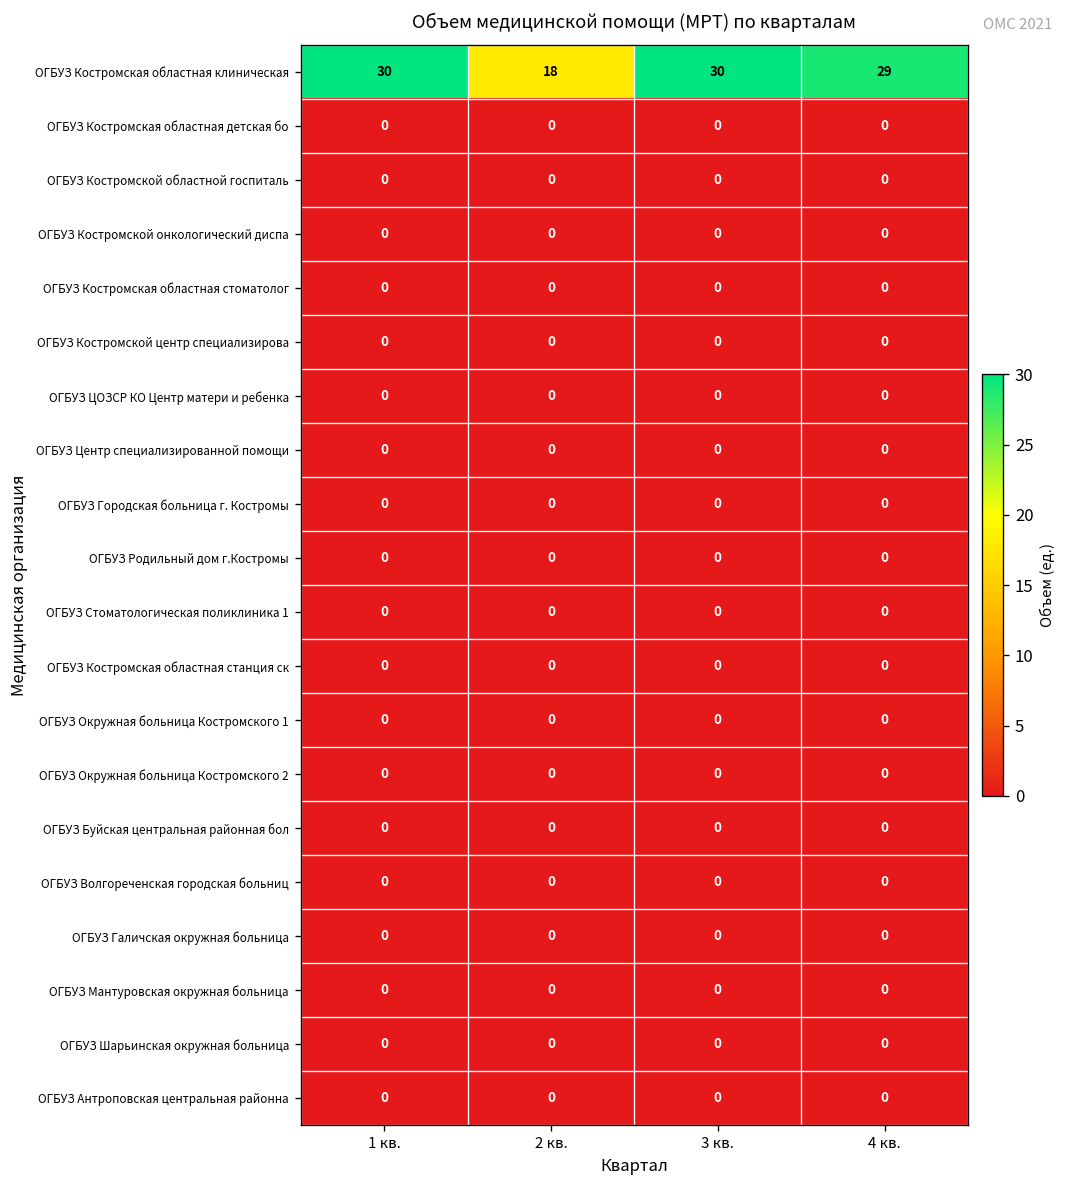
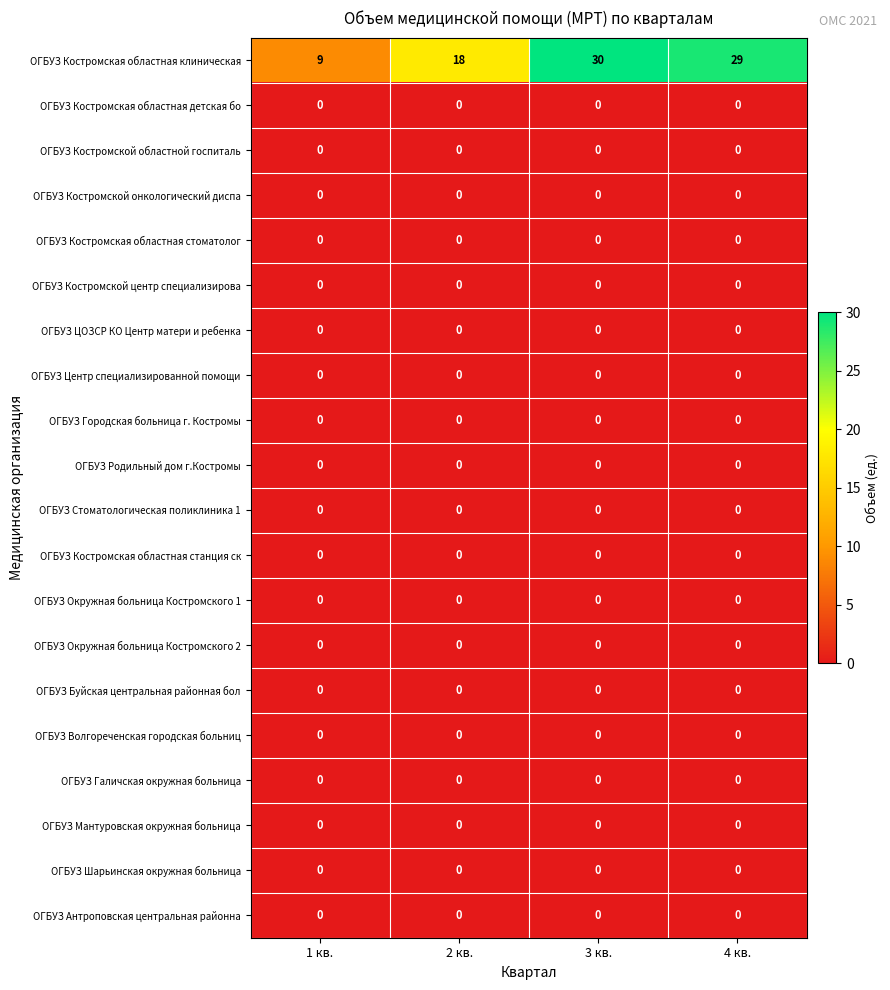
  {
    "ОГБУЗ Костромская областная клиническая": {
-     "1 кв.": 30,
+     "1 кв.": 9,
      "2 кв.": 18,
      "3 кв.": 30,
      "4 кв.": 29
    },
    "ОГБУЗ Костромская областная детская бо": {
      "1 кв.": 0,
      "2 кв.": 0,
      "3 кв.": 0,
      "4 кв.": 0
    },
    "ОГБУЗ Костромской областной госпиталь": {
      "1 кв.": 0,
      "2 кв.": 0,
      "3 кв.": 0,
      "4 кв.": 0
    },
    "ОГБУЗ Костромской онкологический диспа": {
      "1 кв.": 0,
      "2 кв.": 0,
      "3 кв.": 0,
      "4 кв.": 0
    },
    "ОГБУЗ Костромская областная стоматолог": {
      "1 кв.": 0,
      "2 кв.": 0,
      "3 кв.": 0,
      "4 кв.": 0
    },
    "ОГБУЗ Костромской центр специализирова": {
      "1 кв.": 0,
      "2 кв.": 0,
      "3 кв.": 0,
      "4 кв.": 0
    },
    "ОГБУЗ ЦОЗСР КО Центр матери и ребенка": {
      "1 кв.": 0,
      "2 кв.": 0,
      "3 кв.": 0,
      "4 кв.": 0
    },
    "ОГБУЗ Центр специализированной помощи": {
      "1 кв.": 0,
      "2 кв.": 0,
      "3 кв.": 0,
      "4 кв.": 0
    },
    "ОГБУЗ Городская больница г. Костромы": {
      "1 кв.": 0,
      "2 кв.": 0,
      "3 кв.": 0,
      "4 кв.": 0
    },
    "ОГБУЗ Родильный дом г.Костромы": {
      "1 кв.": 0,
      "2 кв.": 0,
      "3 кв.": 0,
      "4 кв.": 0
    },
    "ОГБУЗ Стоматологическая поликлиника 1": {
      "1 кв.": 0,
      "2 кв.": 0,
      "3 кв.": 0,
      "4 кв.": 0
    },
    "ОГБУЗ Костромская областная станция ск": {
      "1 кв.": 0,
      "2 кв.": 0,
      "3 кв.": 0,
      "4 кв.": 0
    },
    "ОГБУЗ Окружная больница Костромского 1": {
      "1 кв.": 0,
      "2 кв.": 0,
      "3 кв.": 0,
      "4 кв.": 0
    },
    "ОГБУЗ Окружная больница Костромского 2": {
      "1 кв.": 0,
      "2 кв.": 0,
      "3 кв.": 0,
      "4 кв.": 0
    },
    "ОГБУЗ Буйская центральная районная бол": {
      "1 кв.": 0,
      "2 кв.": 0,
      "3 кв.": 0,
      "4 кв.": 0
    },
    "ОГБУЗ Волгореченская городская больниц": {
      "1 кв.": 0,
      "2 кв.": 0,
      "3 кв.": 0,
      "4 кв.": 0
    },
    "ОГБУЗ Галичская окружная больница": {
      "1 кв.": 0,
      "2 кв.": 0,
      "3 кв.": 0,
      "4 кв.": 0
    },
    "ОГБУЗ Мантуровская окружная больница": {
      "1 кв.": 0,
      "2 кв.": 0,
      "3 кв.": 0,
      "4 кв.": 0
    },
    "ОГБУЗ Шарьинская окружная больница": {
      "1 кв.": 0,
      "2 кв.": 0,
      "3 кв.": 0,
      "4 кв.": 0
    },
    "ОГБУЗ Антроповская центральная районна": {
      "1 кв.": 0,
      "2 кв.": 0,
      "3 кв.": 0,
      "4 кв.": 0
    }
  }
